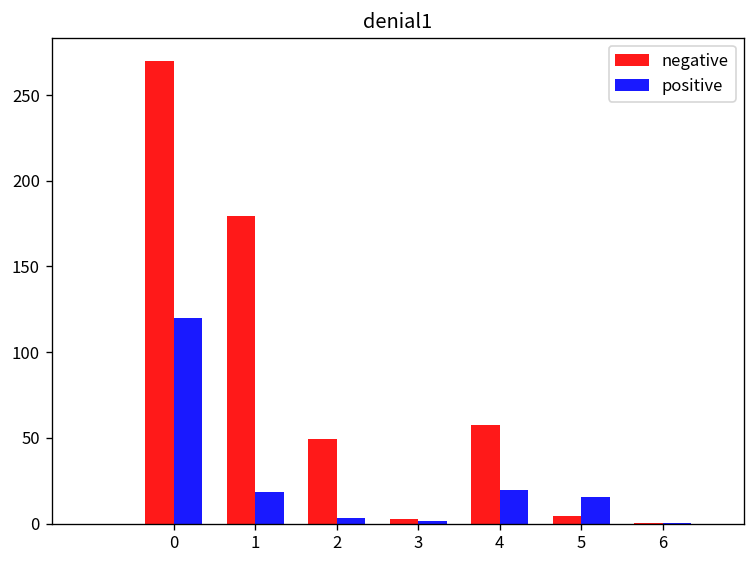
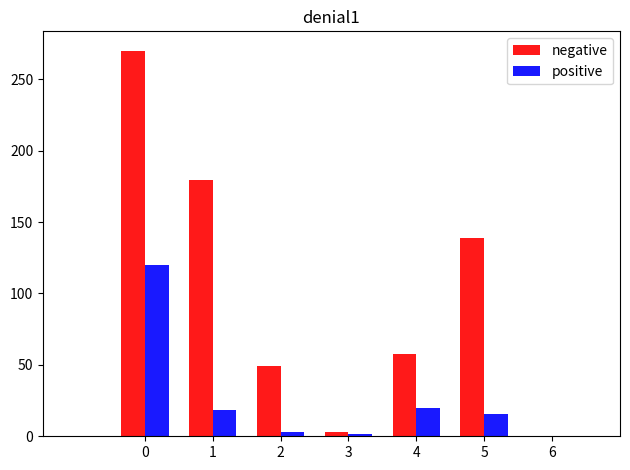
  {
    "negative": {
      "0": 270,
      "1": 179,
      "2": 49,
      "3": 3,
      "4": 57,
-     "5": 5
+     "5": 139
    },
    "positive": {
      "0": 120,
      "1": 18,
      "2": 3,
      "4": 20,
      "5": 16
    }
  }
